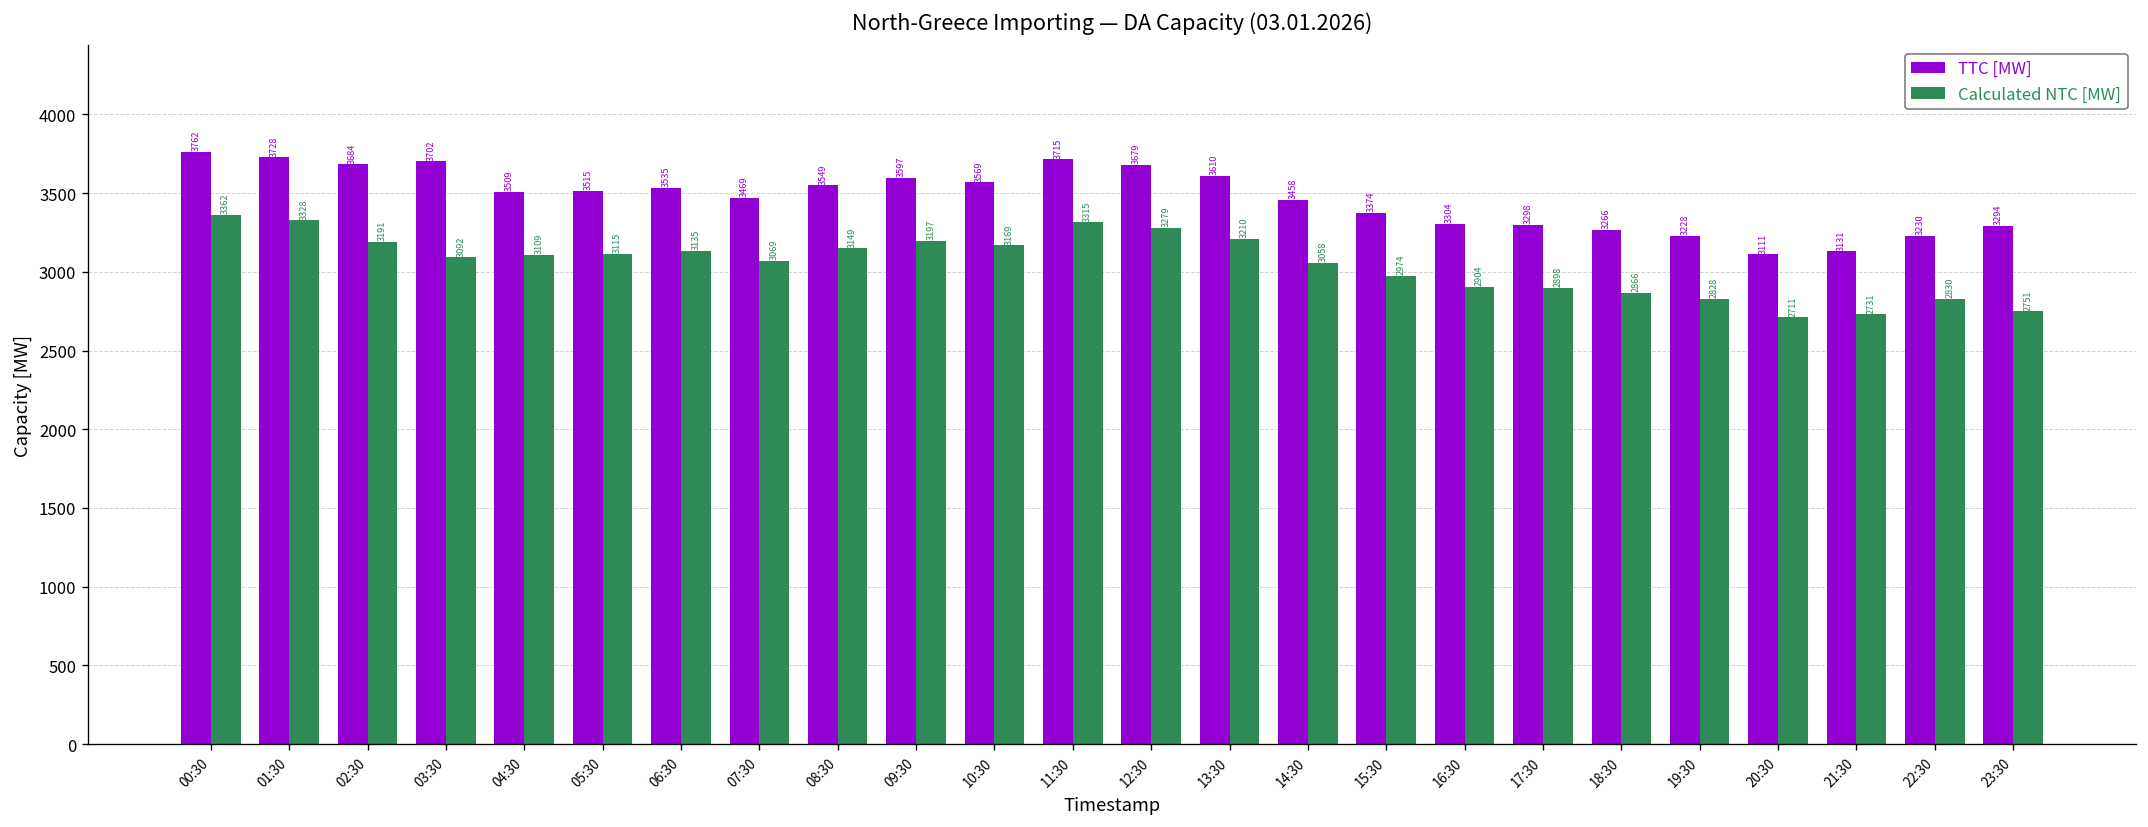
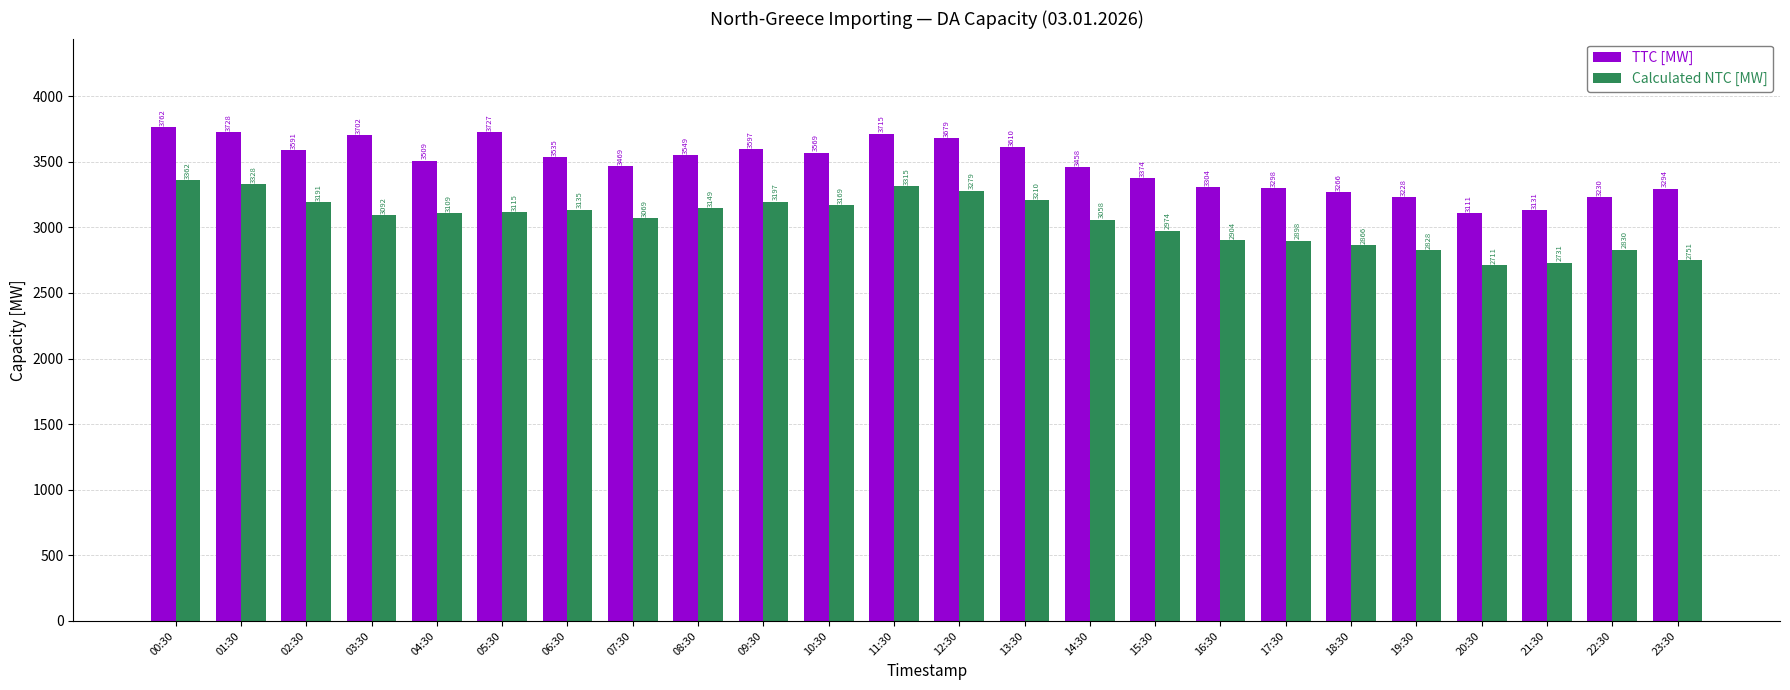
  {
    "TTC [MW]": {
      "00:30": 3762,
      "01:30": 3728,
-     "02:30": 3684,
+     "02:30": 3591,
      "03:30": 3702,
      "04:30": 3509,
-     "05:30": 3515,
+     "05:30": 3727,
      "06:30": 3535,
      "07:30": 3469,
      "08:30": 3549,
      "09:30": 3597,
      "10:30": 3569,
      "11:30": 3715,
      "12:30": 3679,
      "13:30": 3610,
      "14:30": 3458,
      "15:30": 3374,
      "16:30": 3304,
      "17:30": 3298,
      "18:30": 3266,
      "19:30": 3228,
      "20:30": 3111,
      "21:30": 3131,
      "22:30": 3230,
      "23:30": 3294
    },
    "Calculated NTC [MW]": {
      "00:30": 3362,
      "01:30": 3328,
      "02:30": 3191,
      "03:30": 3092,
      "04:30": 3109,
      "05:30": 3115,
      "06:30": 3135,
      "07:30": 3069,
      "08:30": 3149,
      "09:30": 3197,
      "10:30": 3169,
      "11:30": 3315,
      "12:30": 3279,
      "13:30": 3210,
      "14:30": 3058,
      "15:30": 2974,
      "16:30": 2904,
      "17:30": 2898,
      "18:30": 2866,
      "19:30": 2828,
      "20:30": 2711,
      "21:30": 2731,
      "22:30": 2830,
      "23:30": 2751
    }
  }
